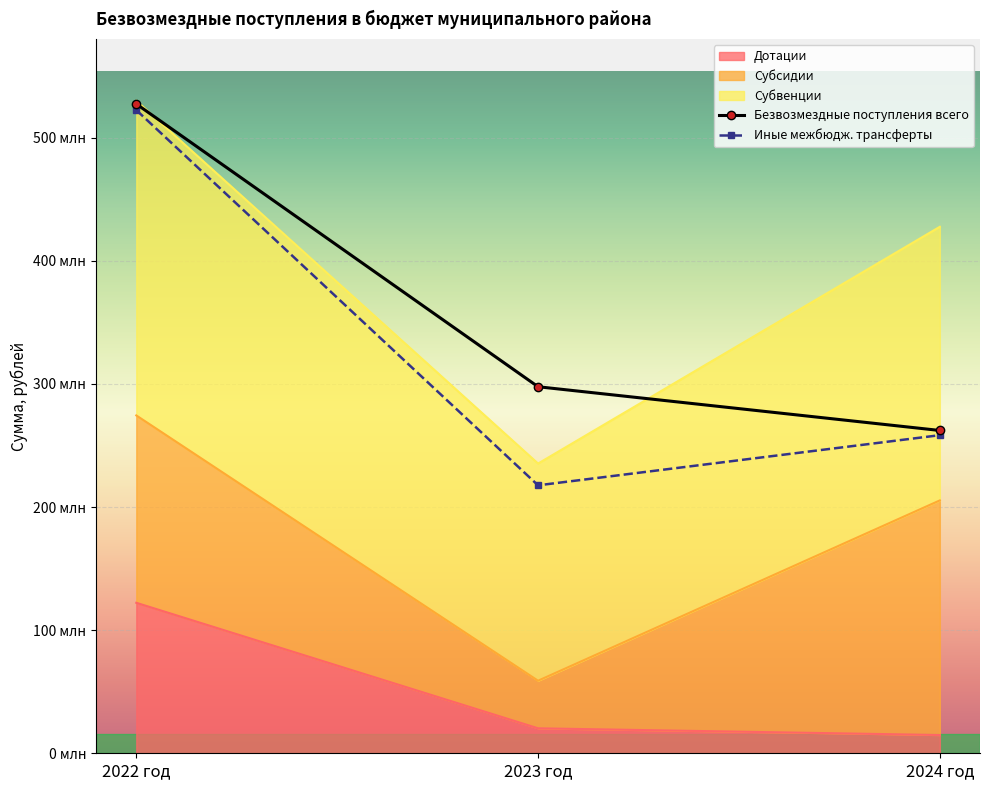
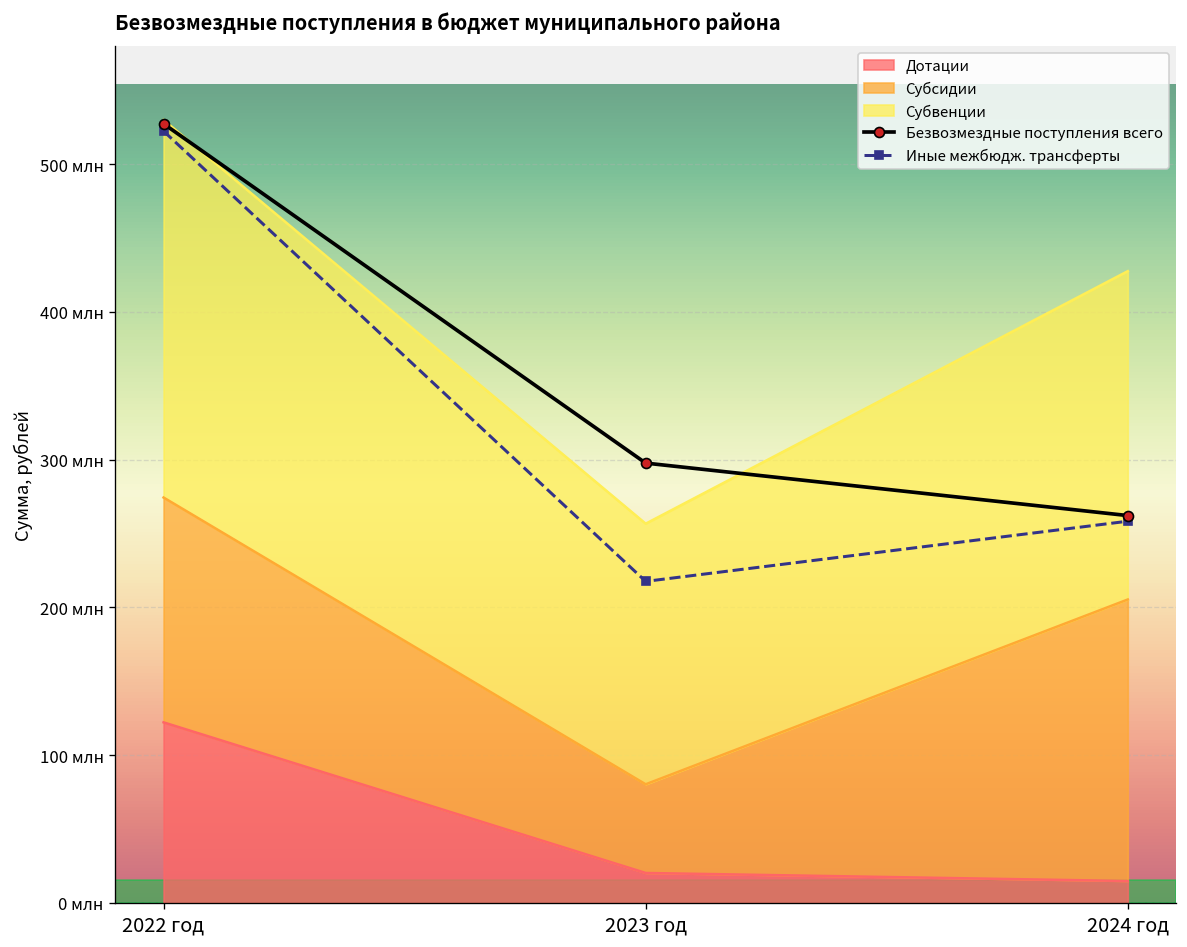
  {
    "Дотации": {
      "2022 год": "122 млн",
      "2023 год": "20 млн"
    },
    "Субсидии": {
      "2022 год": "152 млн",
-     "2023 год": "39 млн",
+     "2023 год": "60 млн",
      "2024 год": "191 млн"
    },
    "Субвенции": {
      "2022 год": "256 млн",
      "2023 год": "176 млн",
      "2024 год": "222 млн"
    },
    "Безвозмездные поступления всего": {
      "2022 год": "527 млн",
      "2023 год": "298 млн",
      "2024 год": "262 млн"
    },
    "Иные межбюдж. трансферты": {
      "2022 год": "522 млн",
      "2023 год": "218 млн",
      "2024 год": "258 млн"
    }
  }
